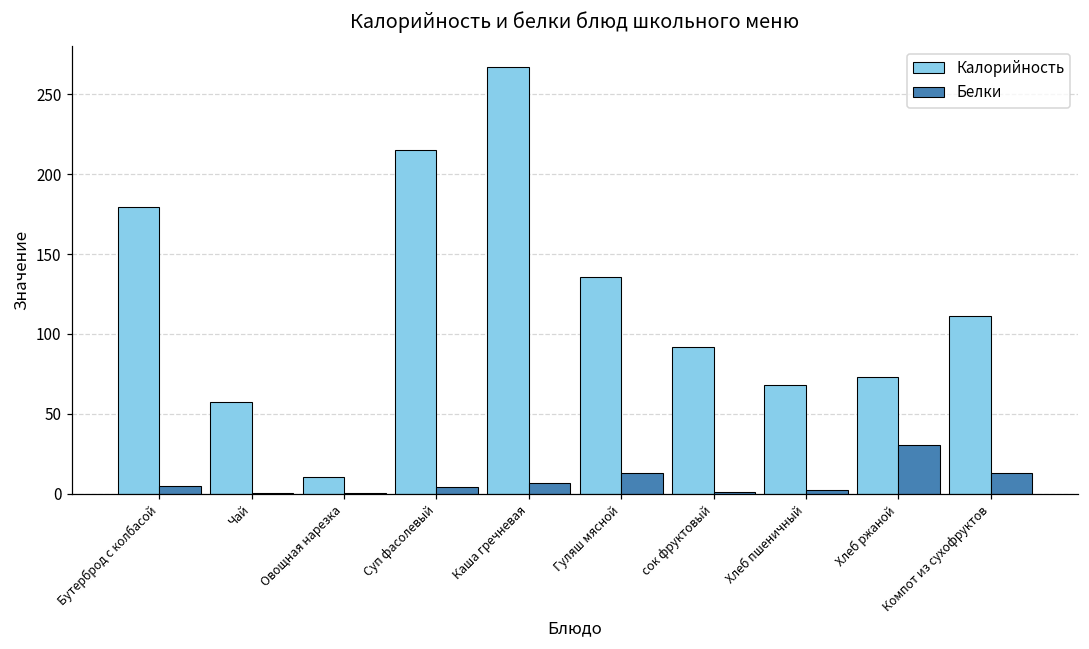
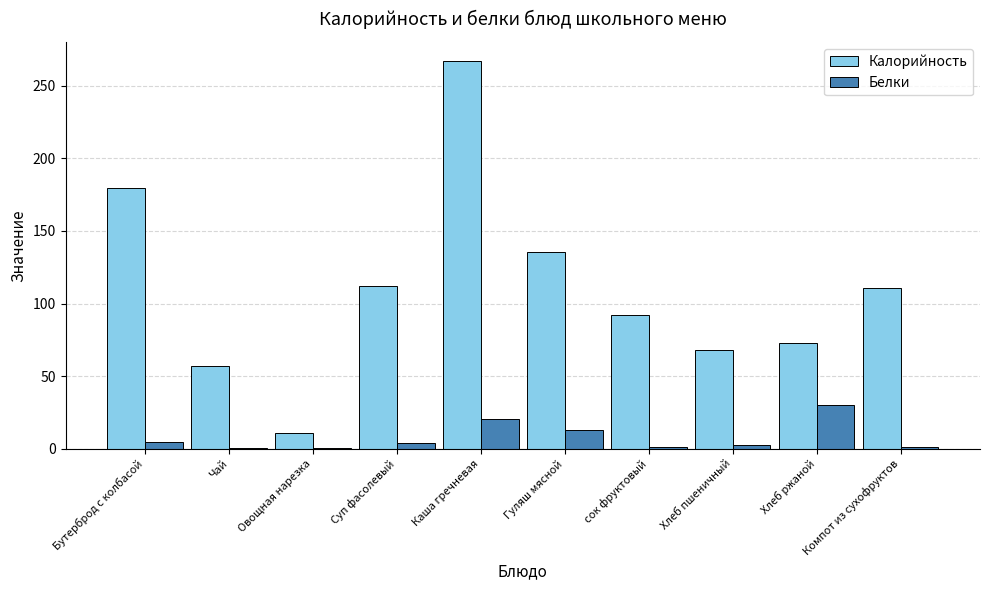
  {
    "Калорийность": {
      "Бутерброд с колбасой": 180,
      "Чай": 57,
      "Овощная нарезка": 11,
-     "Суп фасолевый": 215,
+     "Суп фасолевый": 112,
      "Каша гречневая": 267,
      "Гуляш мясной": 136,
      "сок фруктовый": 92,
      "Хлеб пшеничный": 68,
      "Хлеб ржаной": 73,
      "Компот из сухофруктов": 111
    },
    "Белки": {
      "Бутерброд с колбасой": 5,
      "Суп фасолевый": 4,
-     "Каша гречневая": 6,
+     "Каша гречневая": 20,
      "Гуляш мясной": 13,
      "Хлеб пшеничный": 2,
      "Хлеб ржаной": 30,
-     "Компот из сухофруктов": 13
+     "Компот из сухофруктов": 1
    }
  }
